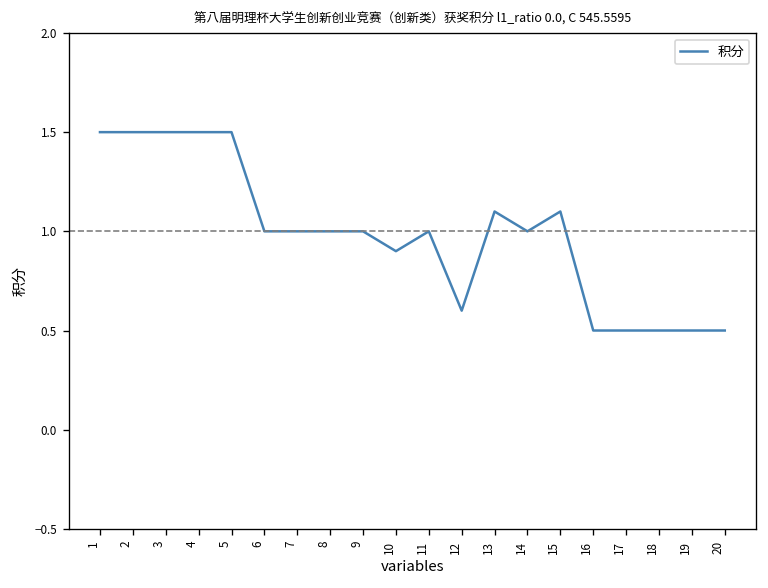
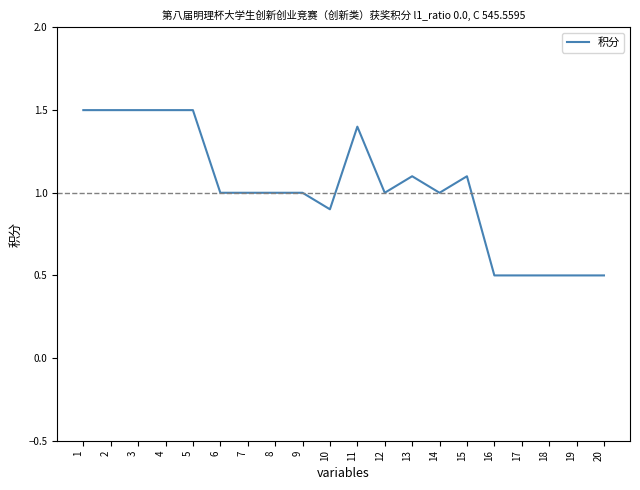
  {
    "1": 1.5,
    "2": 1.5,
    "3": 1.5,
    "4": 1.5,
    "5": 1.5,
    "6": 1.0,
    "7": 1.0,
    "8": 1.0,
    "9": 1.0,
    "10": 0.9,
-   "11": 1.0,
-   "12": 0.6,
+   "11": 1.4,
+   "12": 1.0,
    "13": 1.1,
    "14": 1.0,
    "15": 1.1,
    "16": 0.5,
    "17": 0.5,
    "18": 0.5,
    "19": 0.5,
    "20": 0.5
  }
